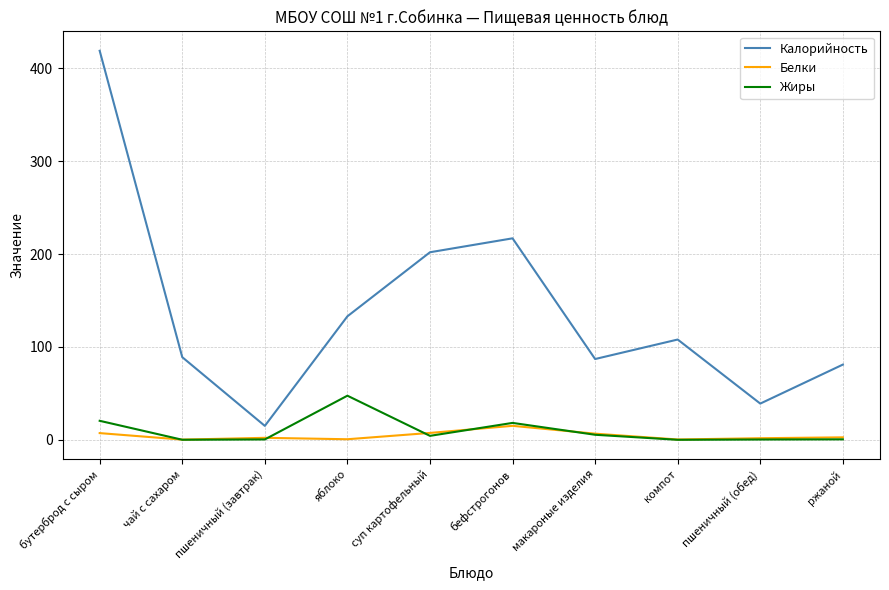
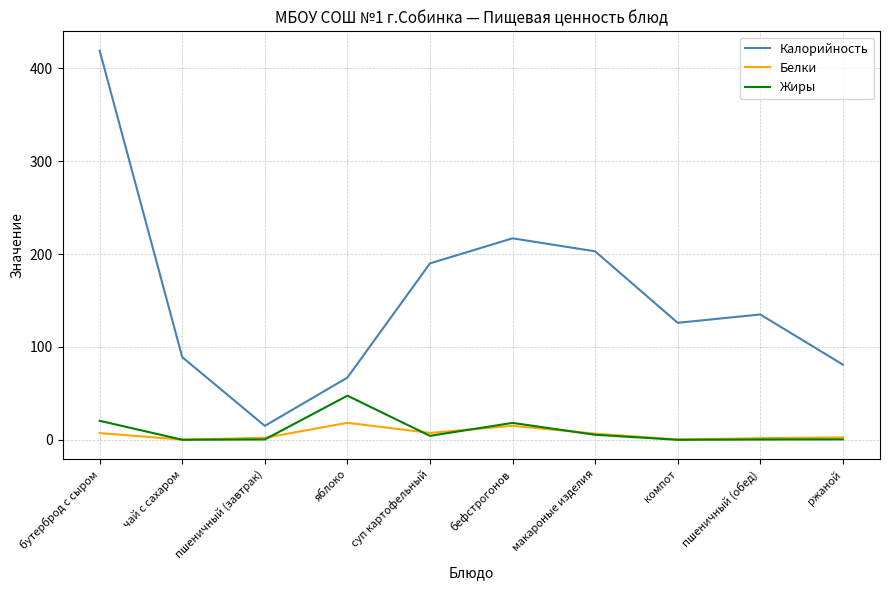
  {
    "Калорийность": {
      "бутерброд с сыром": 420,
      "чай с сахаром": 90,
      "пшеничный (завтрак)": 20,
-     "яблоко": 130,
-     "суп картофельный": 200,
+     "яблоко": 70,
+     "суп картофельный": 190,
      "бефстрогонов": 220,
-     "макароные изделия": 90,
-     "компот": 110,
-     "пшеничный (обед)": 40,
+     "макароные изделия": 200,
+     "компот": 130,
+     "пшеничный (обед)": 140,
      "ржаной": 80
    },
    "Белки": {
      "бутерброд с сыром": 10,
-     "яблоко": 0,
+     "яблоко": 20,
      "суп картофельный": 10,
      "бефстрогонов": 20
    },
    "Жиры": {
      "бутерброд с сыром": 20,
      "яблоко": 50,
      "суп картофельный": 0,
      "бефстрогонов": 20
    }
  }
